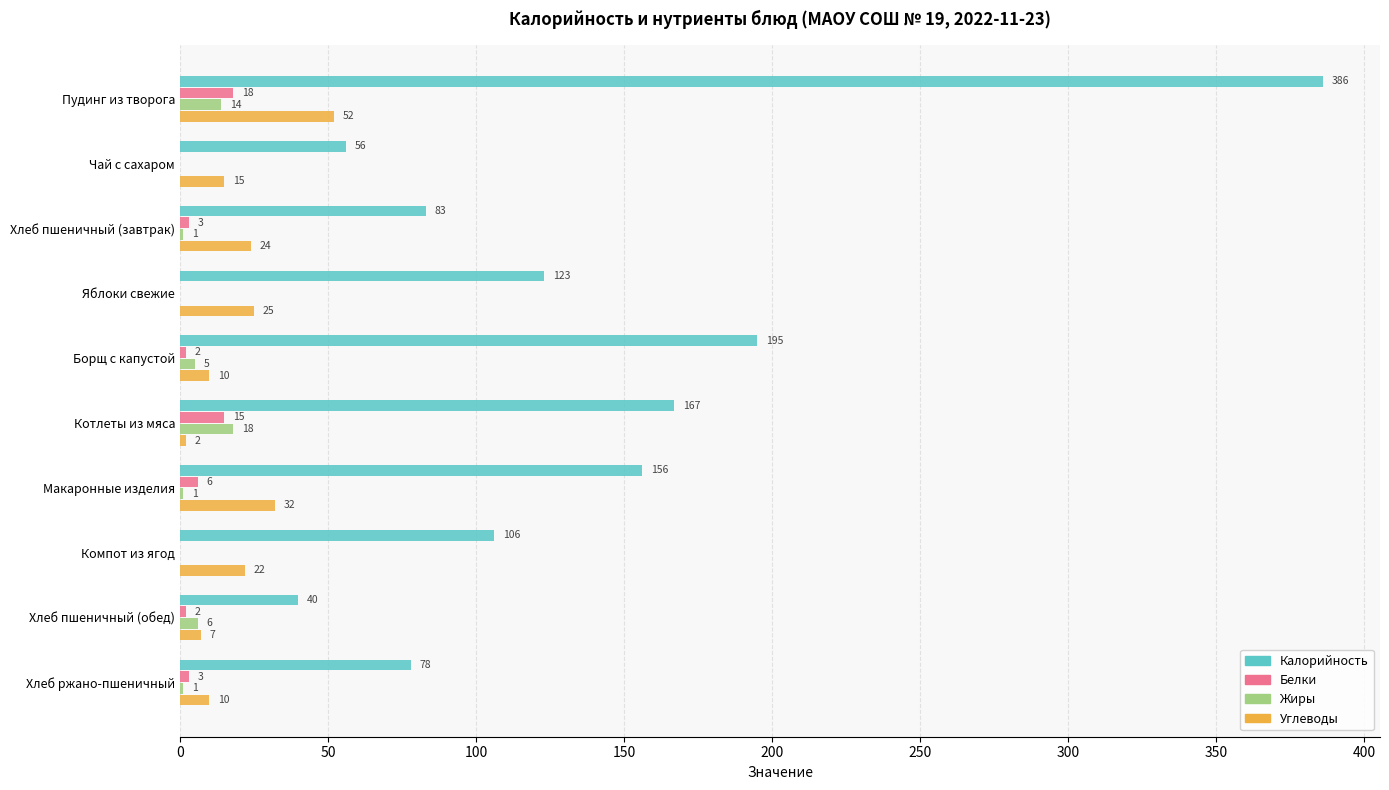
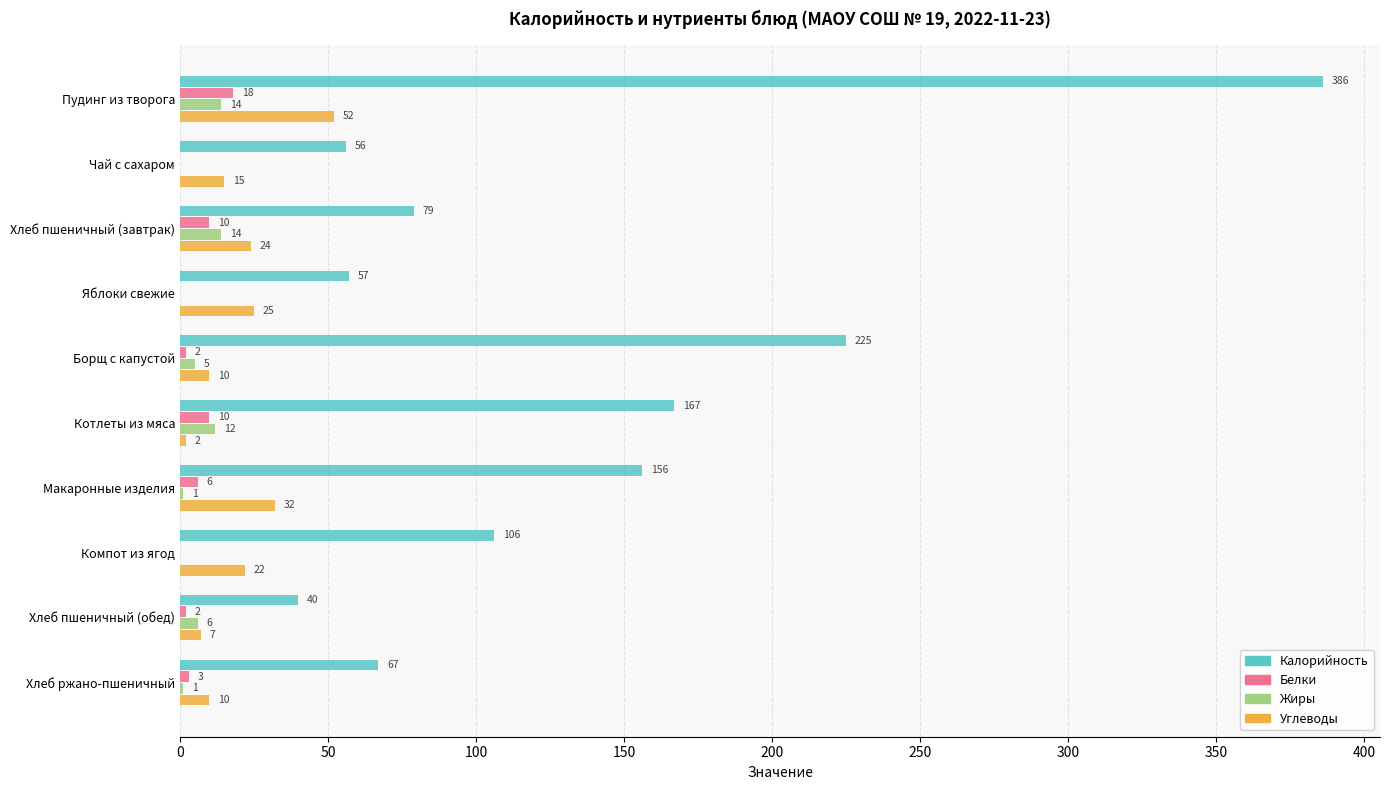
  {
    "Калорийность": {
      "Пудинг из творога": 386,
      "Чай с сахаром": 56,
-     "Хлеб пшеничный (завтрак)": 83,
-     "Яблоки свежие": 123,
-     "Борщ с капустой": 195,
+     "Хлеб пшеничный (завтрак)": 79,
+     "Яблоки свежие": 57,
+     "Борщ с капустой": 225,
      "Котлеты из мяса": 167,
      "Макаронные изделия": 156,
      "Компот из ягод": 106,
      "Хлеб пшеничный (обед)": 40,
-     "Хлеб ржано-пшеничный": 78
+     "Хлеб ржано-пшеничный": 67
    },
    "Белки": {
      "Пудинг из творога": 18,
-     "Хлеб пшеничный (завтрак)": 3,
+     "Хлеб пшеничный (завтрак)": 10,
      "Борщ с капустой": 2,
-     "Котлеты из мяса": 15,
+     "Котлеты из мяса": 10,
      "Макаронные изделия": 6,
      "Хлеб пшеничный (обед)": 2,
      "Хлеб ржано-пшеничный": 3
    },
    "Жиры": {
      "Пудинг из творога": 14,
-     "Хлеб пшеничный (завтрак)": 1,
+     "Хлеб пшеничный (завтрак)": 14,
      "Борщ с капустой": 5,
-     "Котлеты из мяса": 18,
+     "Котлеты из мяса": 12,
      "Макаронные изделия": 1,
      "Хлеб пшеничный (обед)": 6,
      "Хлеб ржано-пшеничный": 1
    },
    "Углеводы": {
      "Пудинг из творога": 52,
      "Чай с сахаром": 15,
      "Хлеб пшеничный (завтрак)": 24,
      "Яблоки свежие": 25,
      "Борщ с капустой": 10,
      "Котлеты из мяса": 2,
      "Макаронные изделия": 32,
      "Компот из ягод": 22,
      "Хлеб пшеничный (обед)": 7,
      "Хлеб ржано-пшеничный": 10
    }
  }
